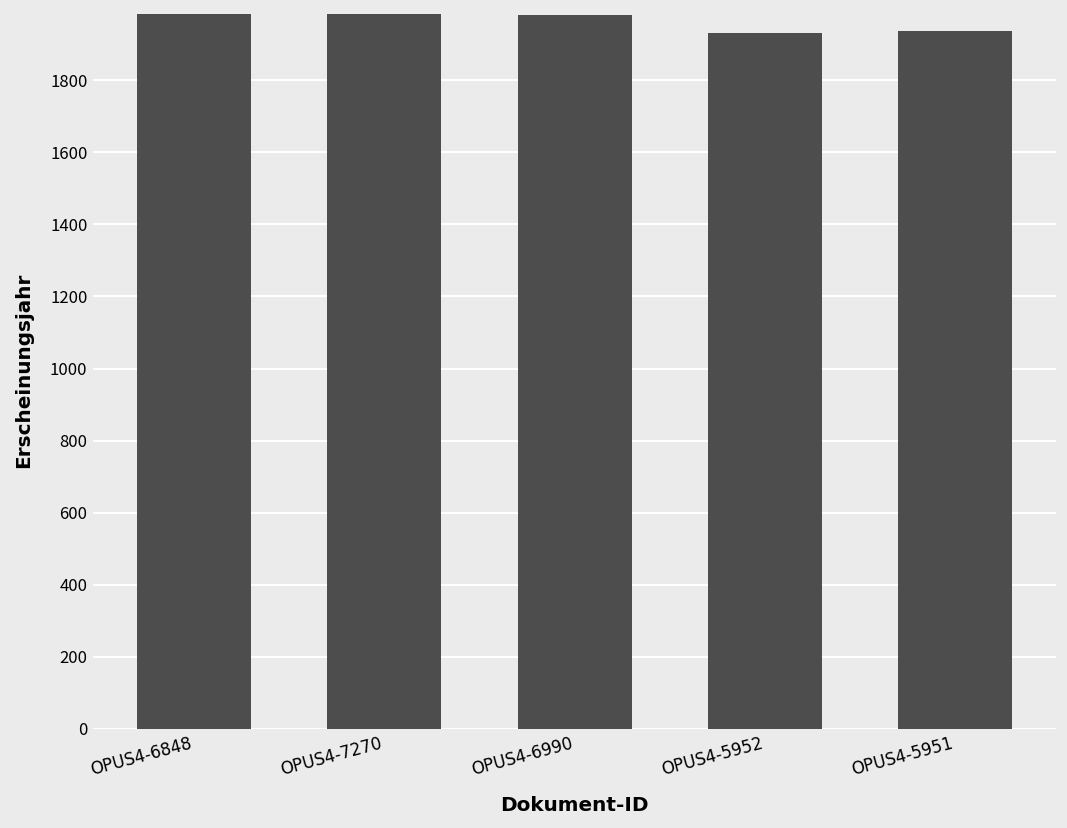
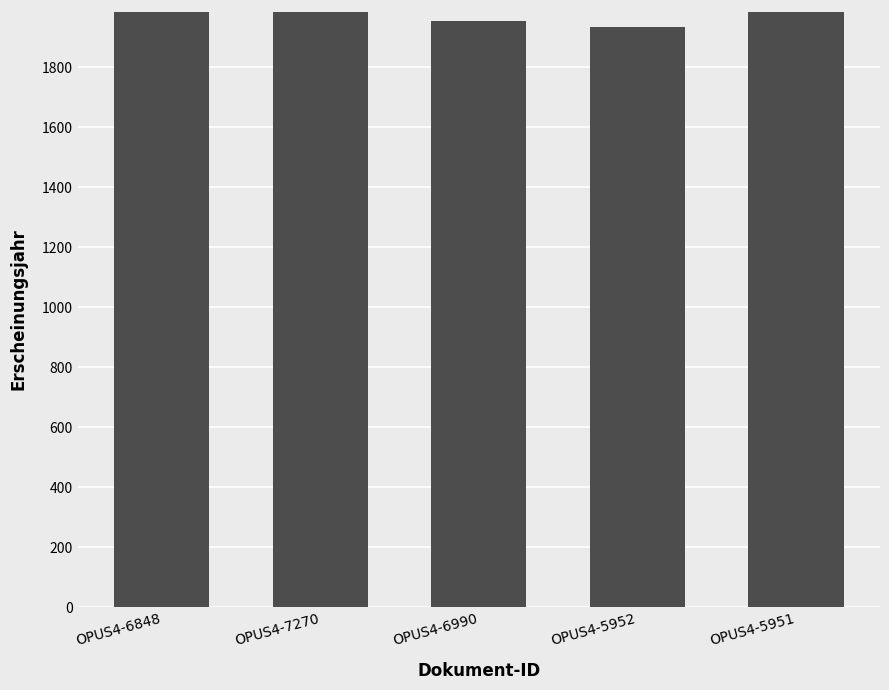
  {
    "OPUS4-6848": 1980,
    "OPUS4-7270": 1990,
-   "OPUS4-6990": 1980,
+   "OPUS4-6990": 1960,
    "OPUS4-5952": 1930,
-   "OPUS4-5951": 1940
+   "OPUS4-5951": 1980
  }
